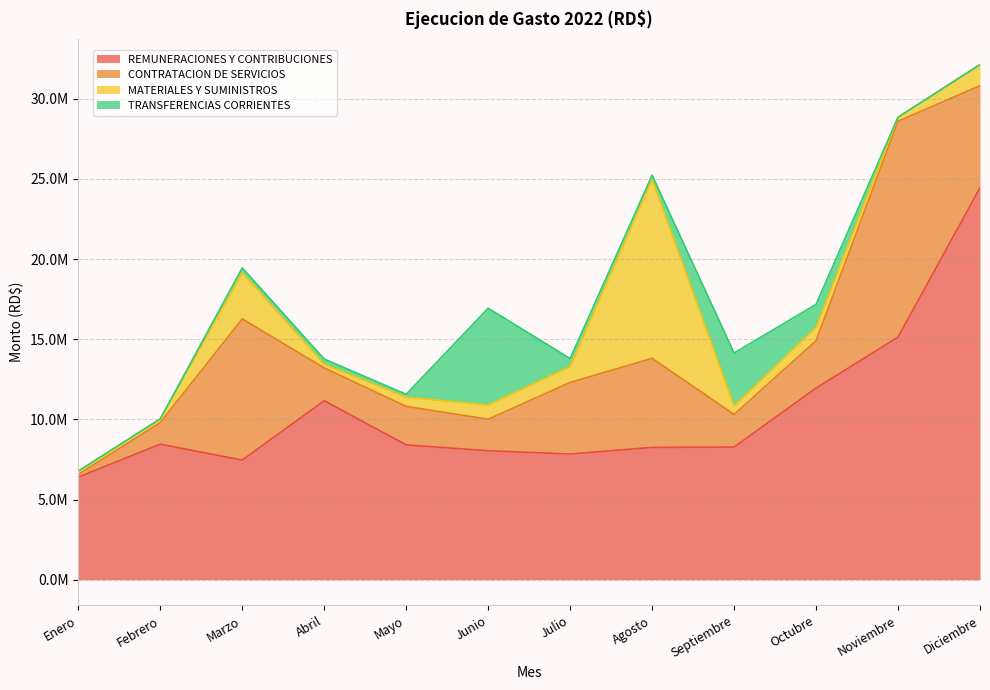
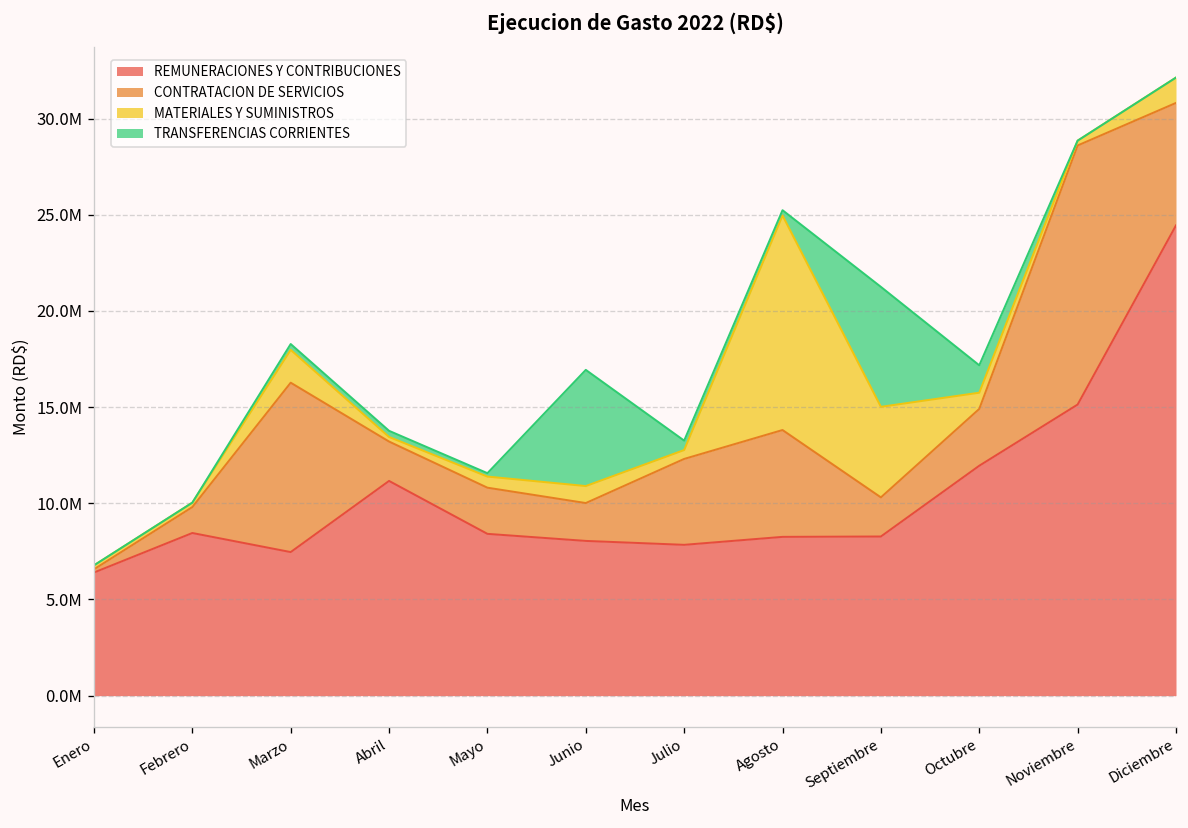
  {
    "MATERIALES Y SUMINISTROS": {
-     "Marzo": 2900000,
+     "Marzo": 1700000,
      "Abril": 200000,
      "Mayo": 600000,
      "Junio": 900000,
-     "Julio": 1000000,
+     "Julio": 500000,
      "Agosto": 11200000,
-     "Septiembre": 500000,
+     "Septiembre": 4700000,
      "Octubre": 800000
    },
    "TRANSFERENCIAS CORRIENTES": {
      "Marzo": 300000,
      "Abril": 300000,
      "Mayo": 200000,
      "Junio": 6000000,
      "Julio": 500000,
      "Agosto": 300000,
-     "Septiembre": 3300000,
+     "Septiembre": 6200000,
      "Octubre": 1400000
    }
  }
